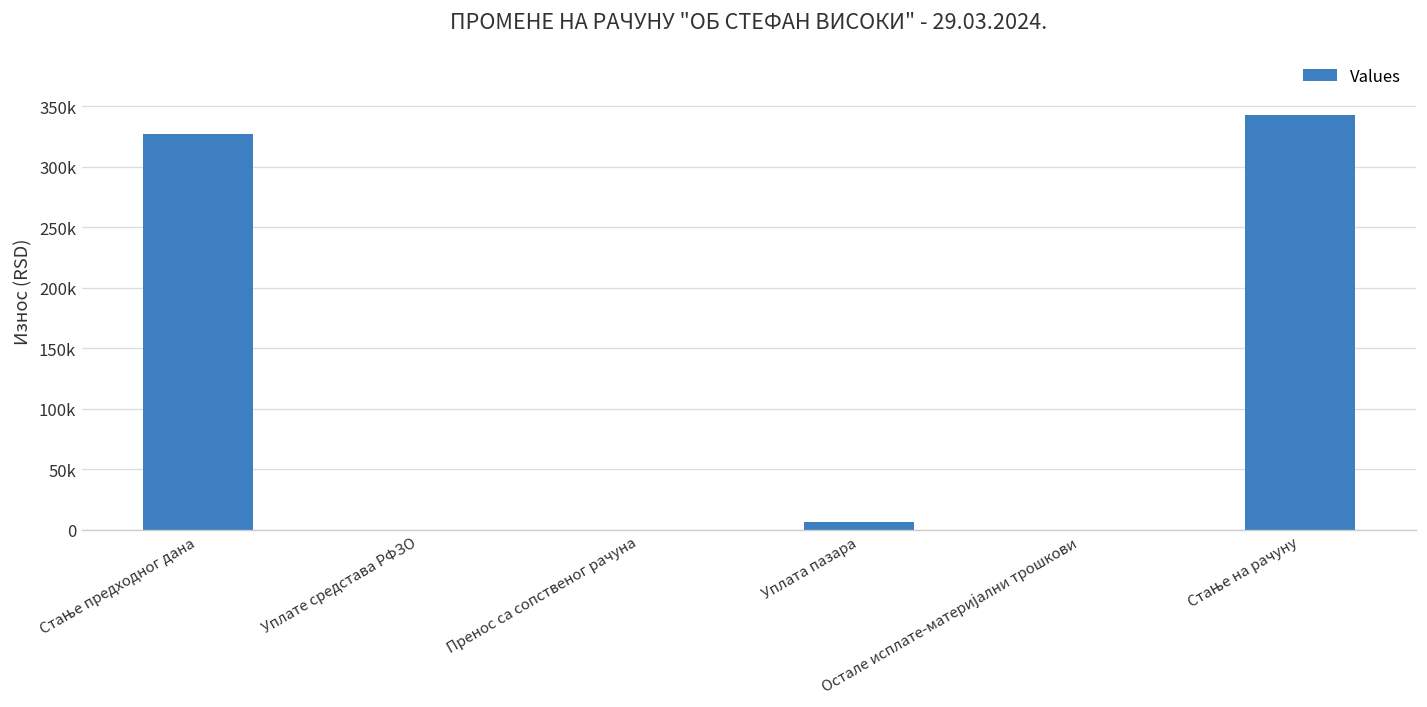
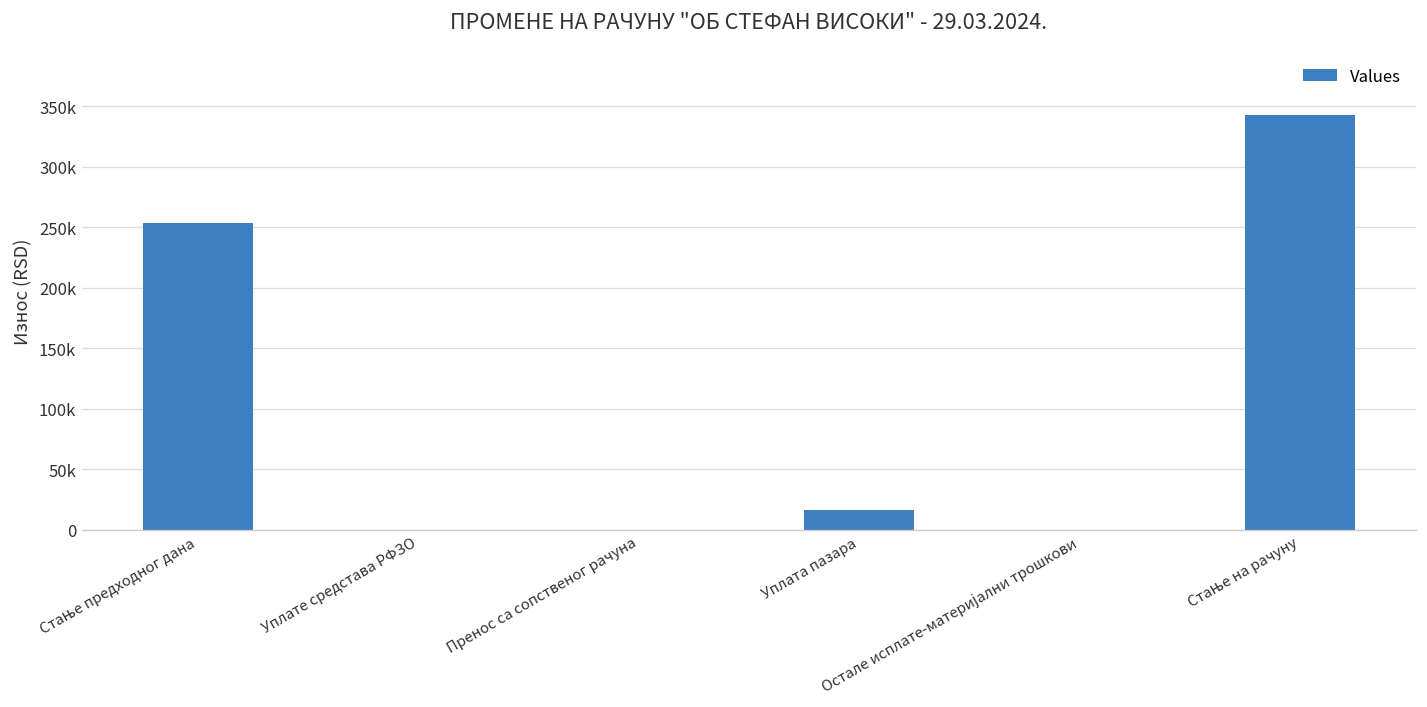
  {
-   "Стање предходног дана": 327000,
+   "Стање предходног дана": 253000,
    "Уплате средстава РФЗО": 0,
    "Пренос са сопственог рачуна": 0,
-   "Уплата пазара": 7000,
+   "Уплата пазара": 16000,
    "Остале исплате-материјални трошкови": 0,
    "Стање на рачуну": 343000
  }
